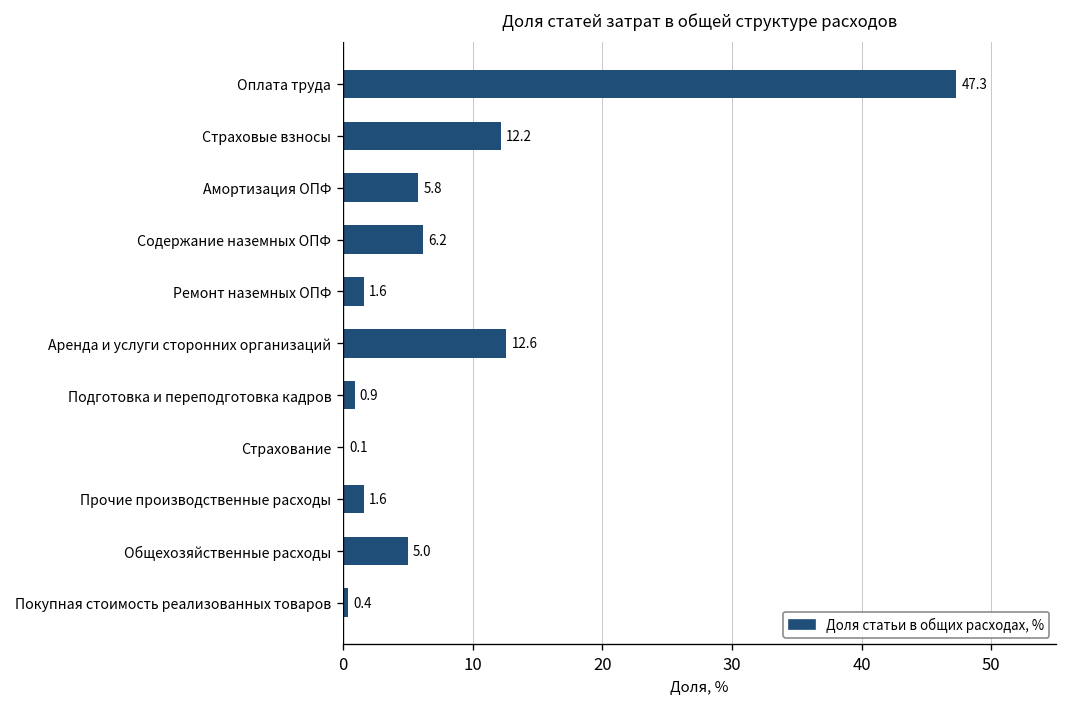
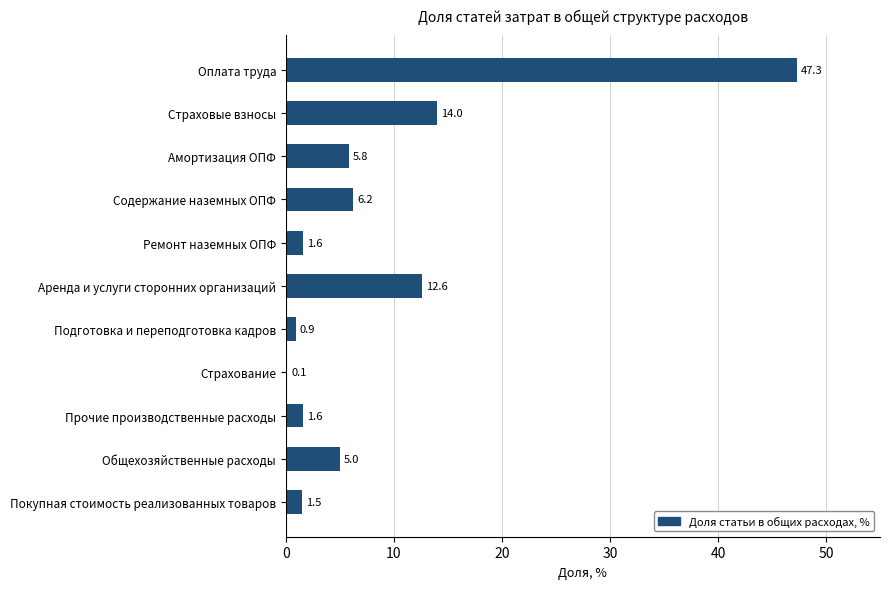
  {
    "Оплата труда": 47.3,
-   "Страховые взносы": 12.2,
+   "Страховые взносы": 14.0,
    "Амортизация ОПФ": 5.8,
    "Содержание наземных ОПФ": 6.2,
    "Ремонт наземных ОПФ": 1.6,
    "Аренда и услуги сторонних организаций": 12.6,
    "Подготовка и переподготовка кадров": 0.9,
    "Страхование": 0.1,
    "Прочие производственные расходы": 1.6,
    "Общехозяйственные расходы": 5.0,
-   "Покупная стоимость реализованных товаров": 0.4
+   "Покупная стоимость реализованных товаров": 1.5
  }
